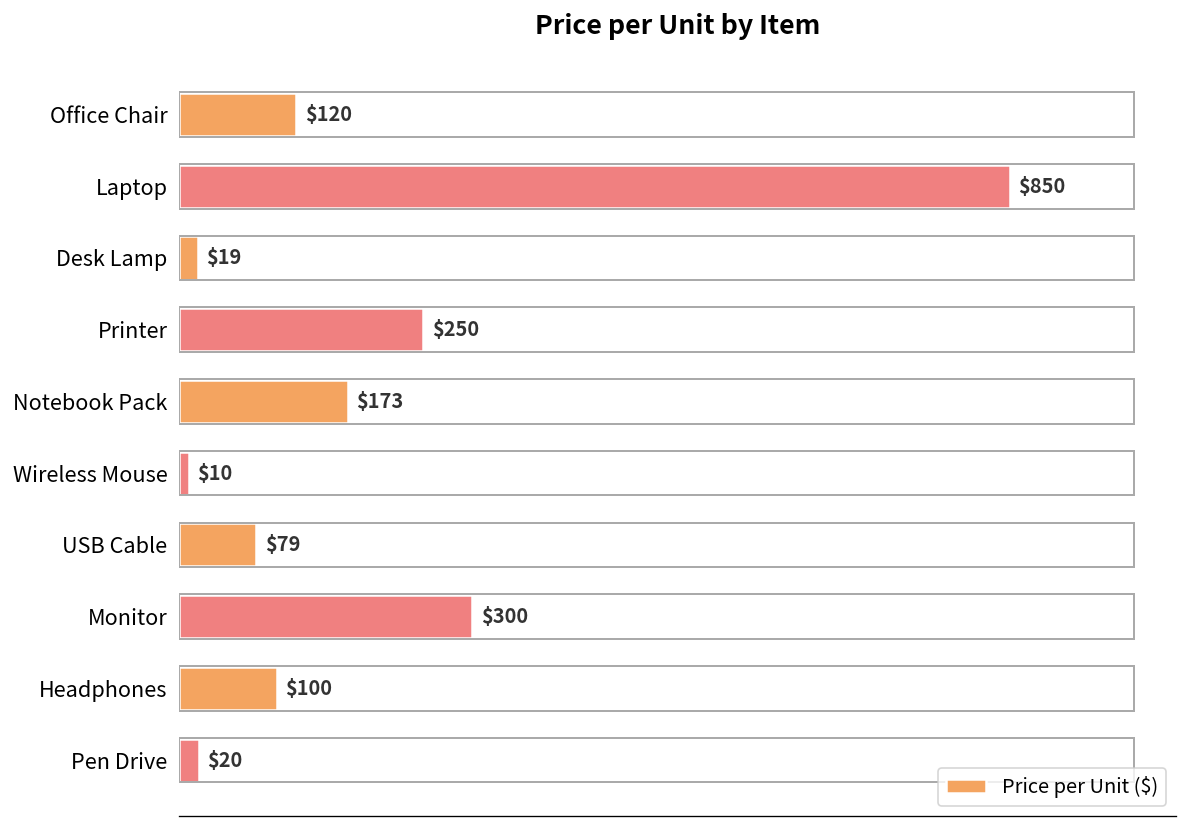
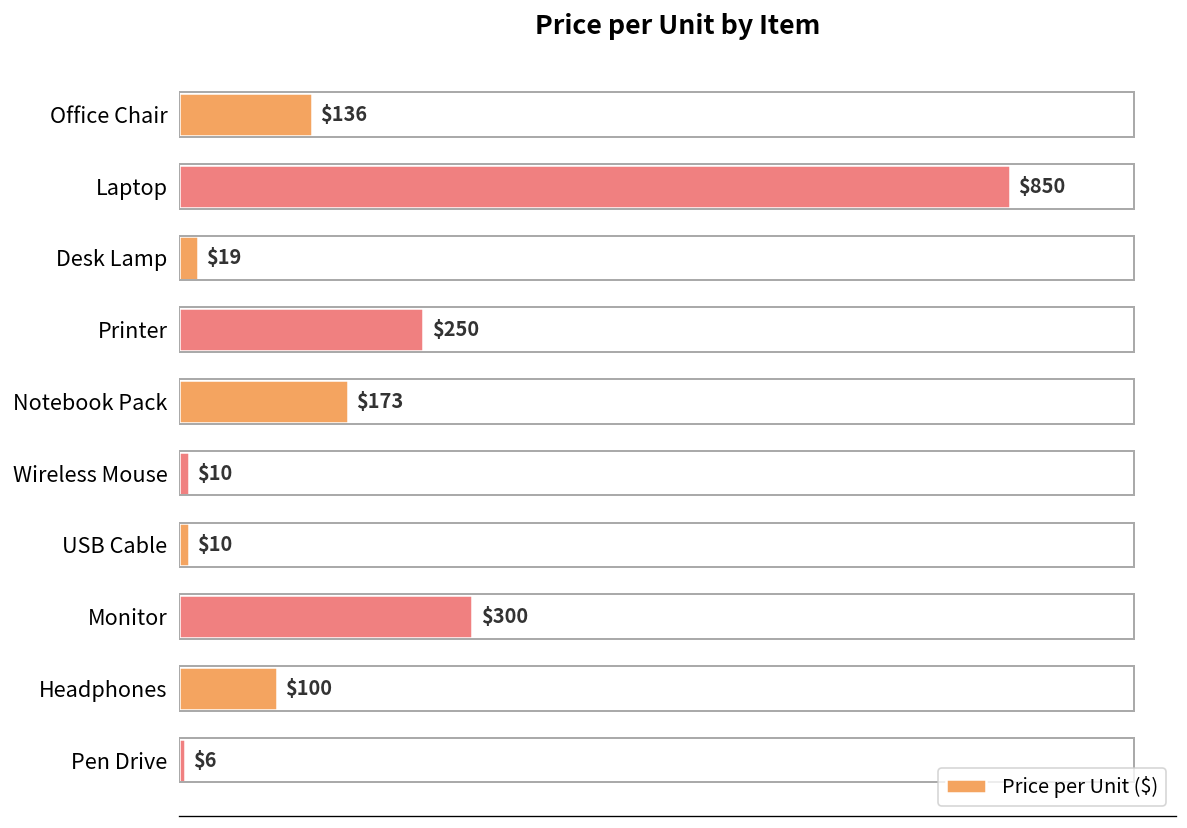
  {
-   "Office Chair": "$120",
+   "Office Chair": "$136",
    "Laptop": "$850",
    "Desk Lamp": "$19",
    "Printer": "$250",
    "Notebook Pack": "$173",
    "Wireless Mouse": "$10",
-   "USB Cable": "$79",
+   "USB Cable": "$10",
    "Monitor": "$300",
    "Headphones": "$100",
-   "Pen Drive": "$20"
+   "Pen Drive": "$6"
  }
